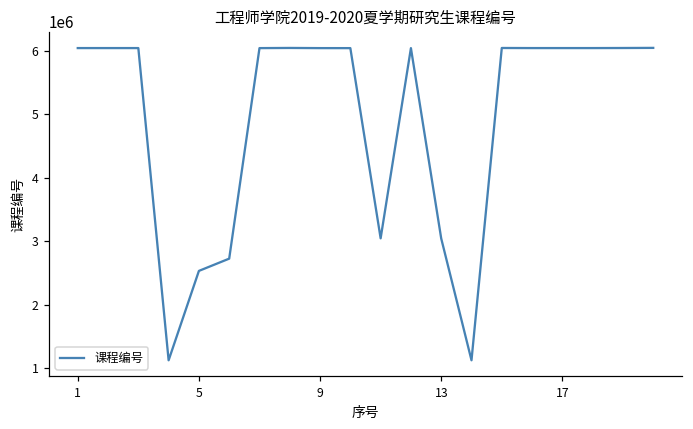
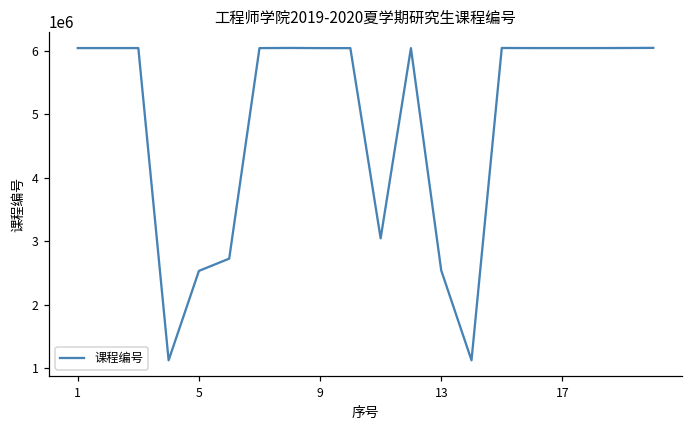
  {
    "1": 6000000,
    "5": 2500000,
    "9": 6000000,
-   "13": 3000000,
+   "13": 2500000,
    "17": 6000000
  }
